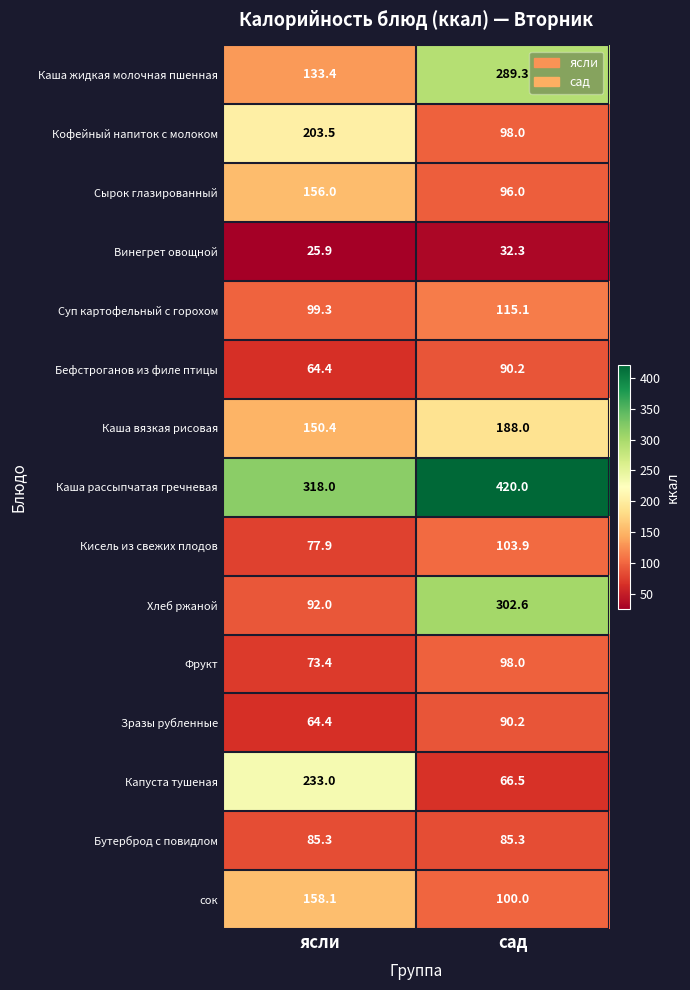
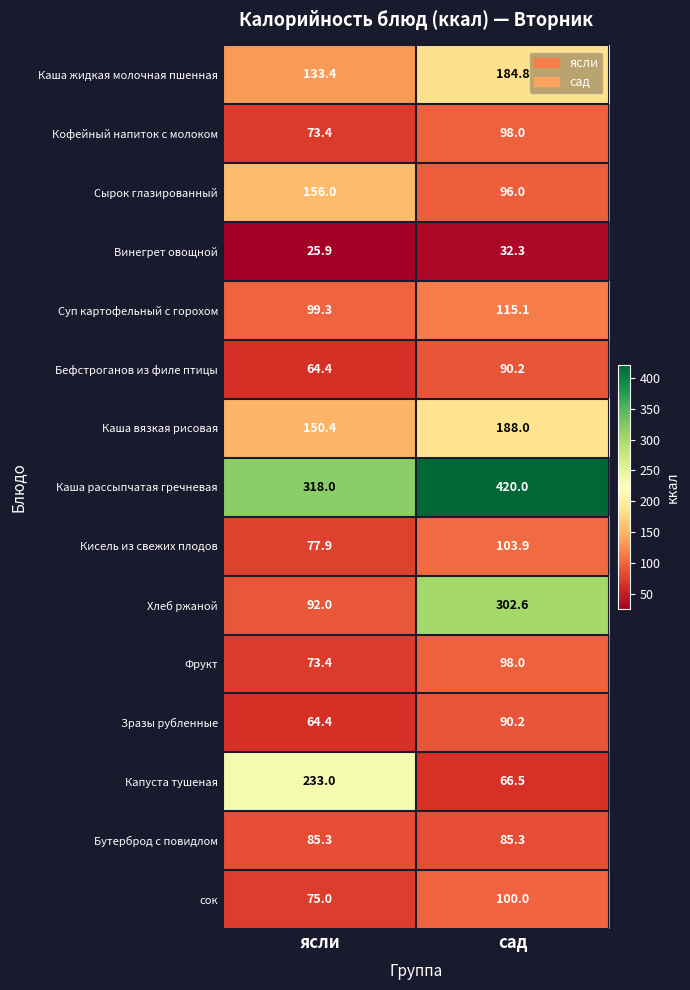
  {
    "Каша жидкая молочная пшенная": {
      "ясли": 133.4,
-     "сад": 289.3
+     "сад": 184.8
    },
    "Кофейный напиток с молоком": {
-     "ясли": 203.5,
+     "ясли": 73.4,
      "сад": 98.0
    },
    "Сырок глазированный": {
      "ясли": 156.0,
      "сад": 96.0
    },
    "Винегрет овощной": {
      "ясли": 25.9,
      "сад": 32.3
    },
    "Суп картофельный с горохом": {
      "ясли": 99.3,
      "сад": 115.1
    },
    "Бефстроганов из филе птицы": {
      "ясли": 64.4,
      "сад": 90.2
    },
    "Каша вязкая рисовая": {
      "ясли": 150.4,
      "сад": 188.0
    },
    "Каша рассыпчатая гречневая": {
      "ясли": 318.0,
      "сад": 420.0
    },
    "Кисель из свежих плодов": {
      "ясли": 77.9,
      "сад": 103.9
    },
    "Хлеб ржаной": {
      "ясли": 92.0,
      "сад": 302.6
    },
    "Фрукт": {
      "ясли": 73.4,
      "сад": 98.0
    },
    "Зразы рубленные": {
      "ясли": 64.4,
      "сад": 90.2
    },
    "Капуста тушеная": {
      "ясли": 233.0,
      "сад": 66.5
    },
    "Бутерброд с повидлом": {
      "ясли": 85.3,
      "сад": 85.3
    },
    "сок": {
-     "ясли": 158.1,
+     "ясли": 75.0,
      "сад": 100.0
    }
  }
